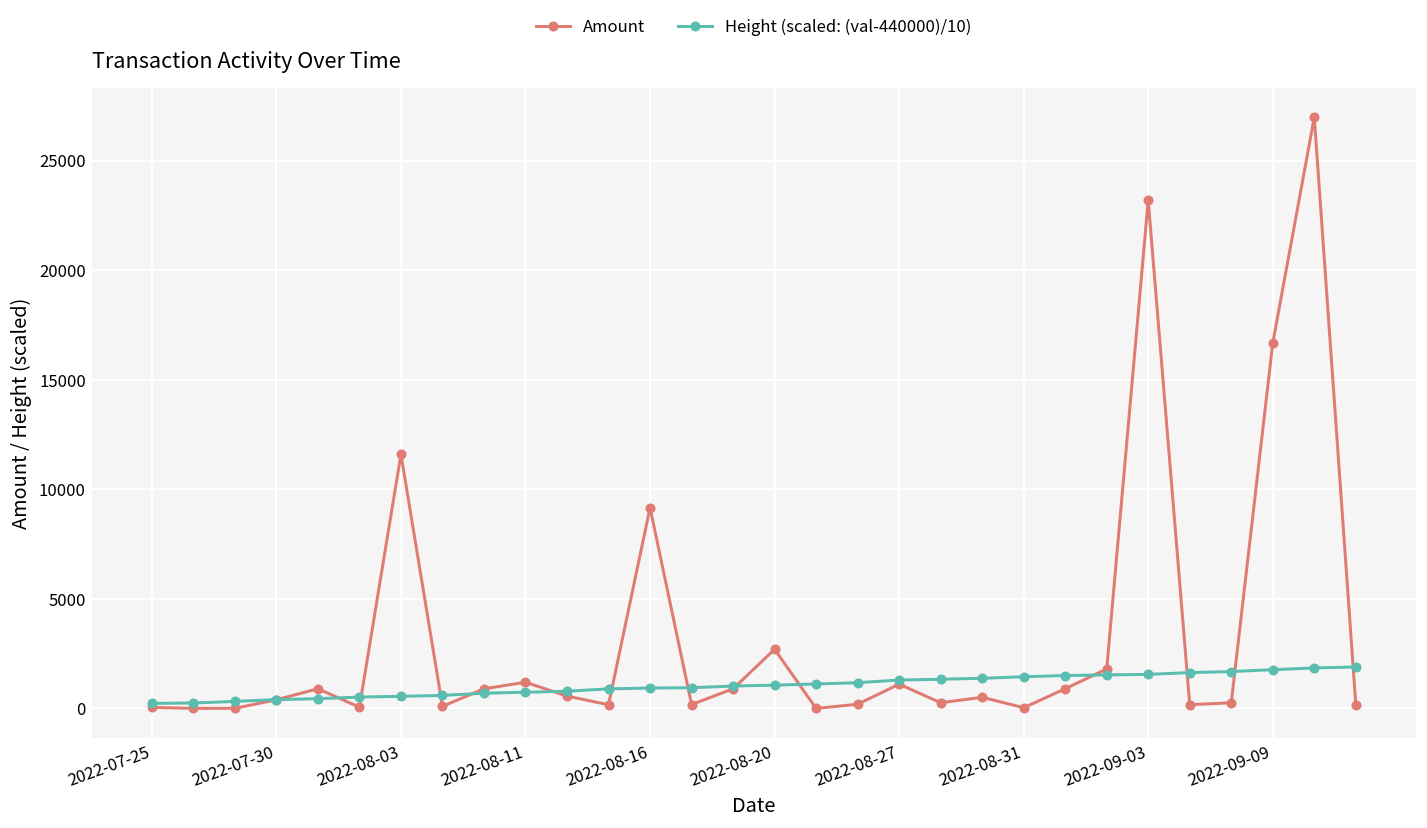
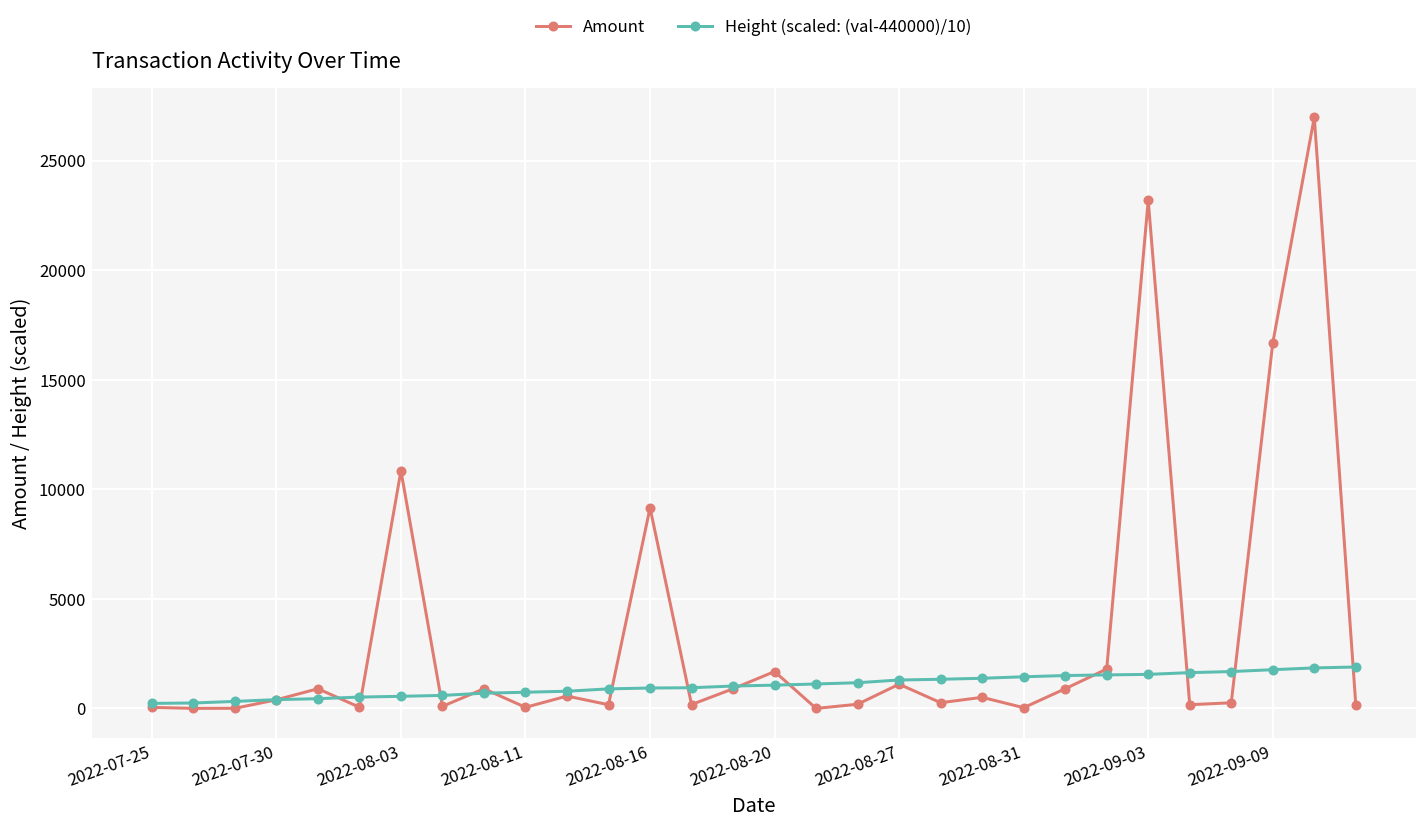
  {
    "Amount": {
      "2022-07-25": 100,
-     "2022-08-03": 11600,
-     "2022-08-11": 1200,
+     "2022-08-03": 10800,
+     "2022-08-11": 100,
      "2022-08-16": 9200,
-     "2022-08-20": 2700,
+     "2022-08-20": 1700,
      "2022-08-27": 1100,
      "2022-08-31": 0,
      "2022-09-03": 23200,
      "2022-09-09": 16700
    },
    "Height (scaled: (val-440000)/10)": {
      "2022-07-25": 200,
      "2022-08-03": 600,
      "2022-08-11": 700,
      "2022-08-16": 900,
      "2022-08-20": 1100,
      "2022-08-27": 1300,
      "2022-08-31": 1400,
      "2022-09-03": 1600,
      "2022-09-09": 1800
    }
  }
